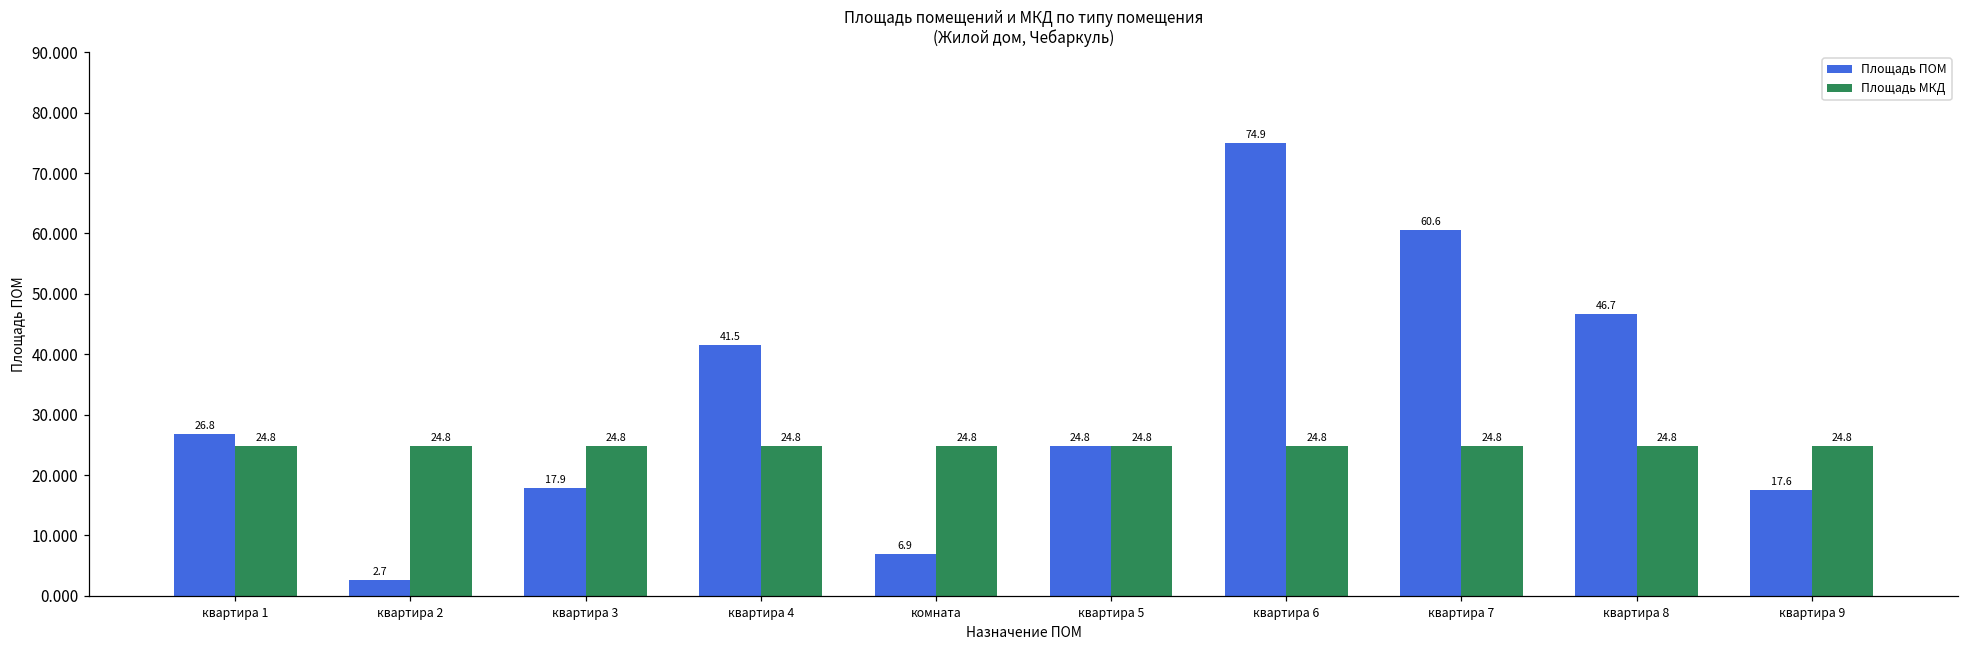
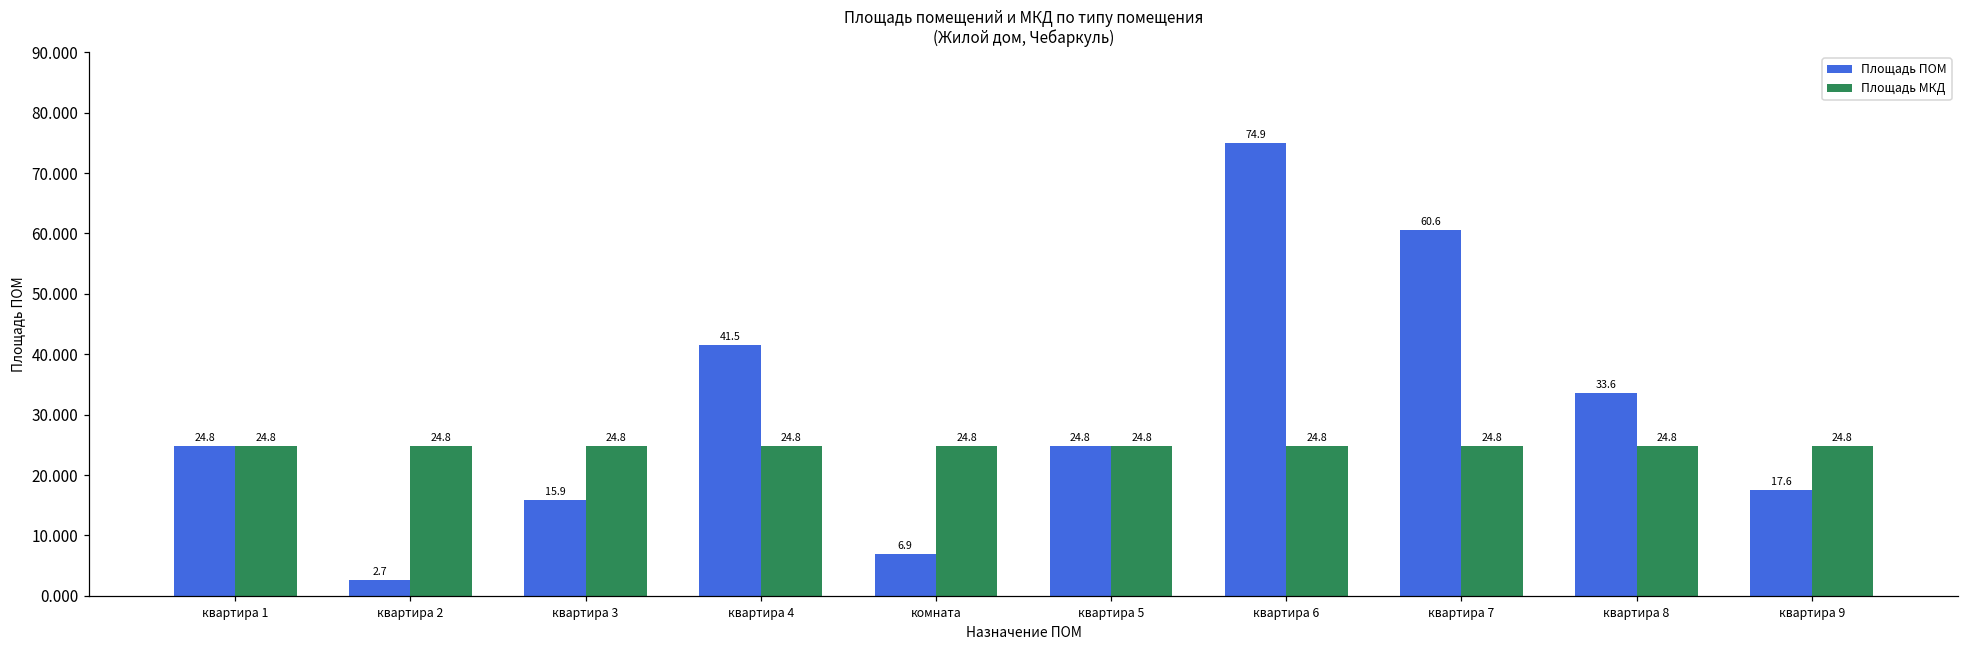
  {
    "Площадь ПОМ": {
-     "квартира 1": 26.8,
+     "квартира 1": 24.8,
      "квартира 2": 2.7,
-     "квартира 3": 17.9,
+     "квартира 3": 15.9,
      "квартира 4": 41.5,
      "комната": 6.9,
      "квартира 5": 24.8,
      "квартира 6": 74.9,
      "квартира 7": 60.6,
-     "квартира 8": 46.7,
+     "квартира 8": 33.6,
      "квартира 9": 17.6
    },
    "Площадь МКД": {
      "квартира 1": 24.8,
      "квартира 2": 24.8,
      "квартира 3": 24.8,
      "квартира 4": 24.8,
      "комната": 24.8,
      "квартира 5": 24.8,
      "квартира 6": 24.8,
      "квартира 7": 24.8,
      "квартира 8": 24.8,
      "квартира 9": 24.8
    }
  }
